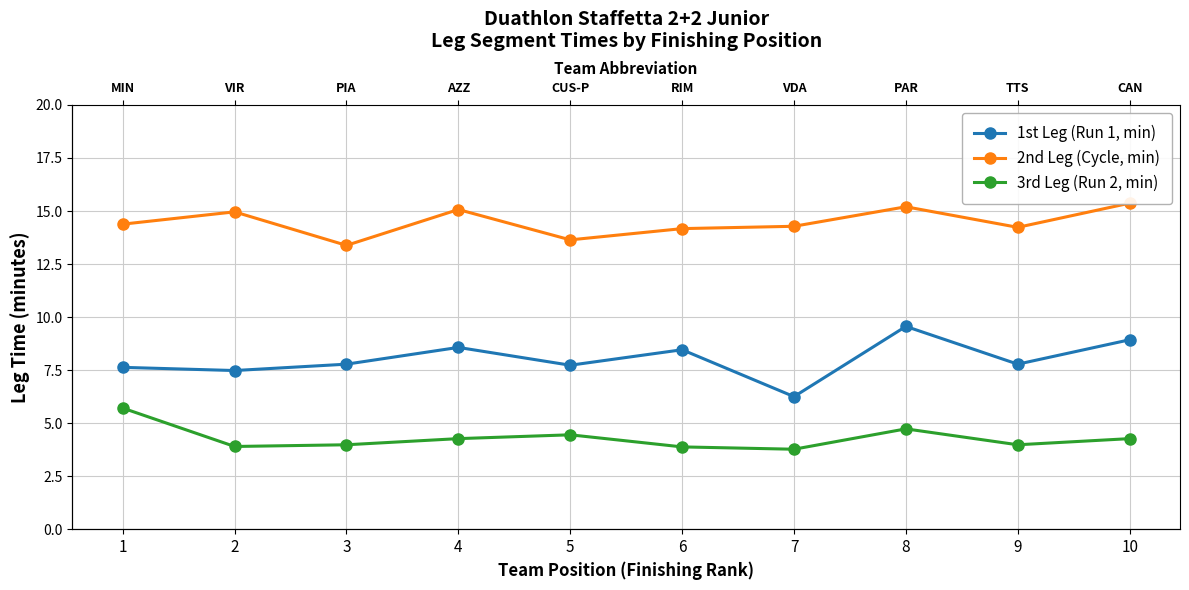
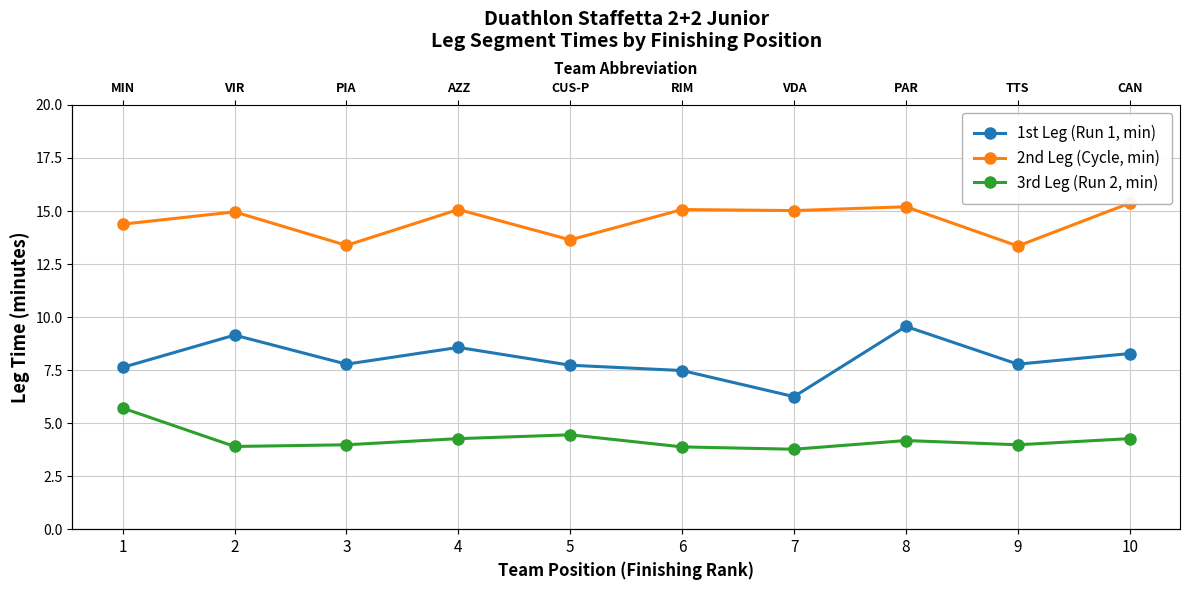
  {
    "1st Leg (Run 1, min)": {
      "1": 7.6,
-     "2": 7.5,
+     "2": 9.2,
      "3": 7.8,
      "4": 8.6,
      "5": 7.7,
-     "6": 8.5,
+     "6": 7.5,
      "7": 6.3,
      "8": 9.6,
      "9": 7.8,
-     "10": 8.9
+     "10": 8.3
    },
    "2nd Leg (Cycle, min)": {
      "1": 14.4,
      "2": 15.0,
      "3": 13.4,
      "4": 15.1,
      "5": 13.6,
-     "6": 14.2,
-     "7": 14.3,
+     "6": 15.1,
+     "7": 15.0,
      "8": 15.2,
-     "9": 14.2
+     "9": 13.4
    },
    "3rd Leg (Run 2, min)": {
      "1": 5.7,
      "2": 3.9,
      "3": 4.0,
      "4": 4.3,
      "5": 4.5,
      "6": 3.9,
      "7": 3.8,
-     "8": 4.7,
+     "8": 4.2,
      "9": 4.0,
      "10": 4.3
    }
  }
